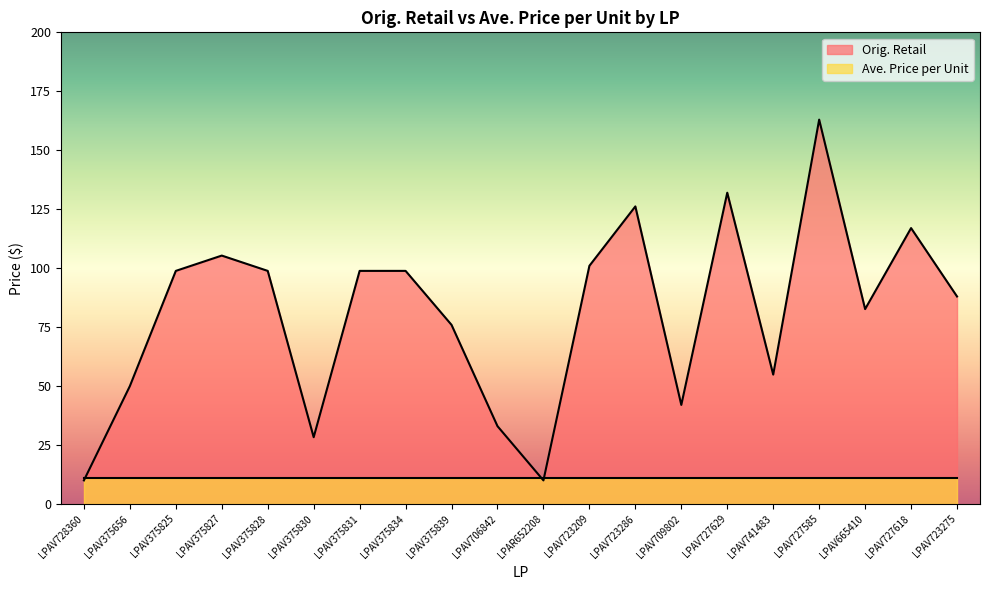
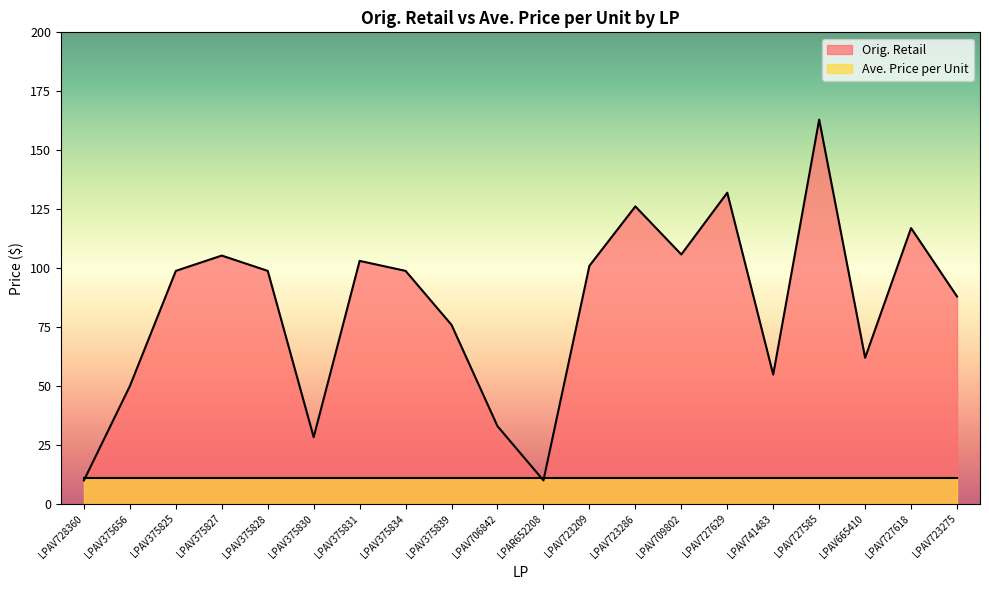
  {
    "Orig. Retail": {
      "LPAV728360": 10,
      "LPAV375656": 50,
      "LPAV375825": 99,
      "LPAV375827": 105,
      "LPAV375828": 99,
      "LPAV375830": 28,
-     "LPAV375831": 99,
+     "LPAV375831": 103,
      "LPAV375834": 99,
      "LPAV375839": 76,
      "LPAV706842": 33,
      "LPAR652208": 10,
      "LPAV723209": 101,
      "LPAV723286": 126,
-     "LPAV709802": 42,
+     "LPAV709802": 106,
      "LPAV727629": 132,
      "LPAV741483": 55,
      "LPAV727585": 163,
-     "LPAV665410": 83,
+     "LPAV665410": 62,
      "LPAV727618": 117,
      "LPAV723275": 88
    },
    "Ave. Price per Unit": {
      "LPAV728360": 11,
      "LPAV375656": 11,
      "LPAV375825": 11,
      "LPAV375827": 11,
      "LPAV375828": 11,
      "LPAV375830": 11,
      "LPAV375831": 11,
      "LPAV375834": 11,
      "LPAV375839": 11,
      "LPAV706842": 11,
      "LPAR652208": 11,
      "LPAV723209": 11,
      "LPAV723286": 11,
      "LPAV709802": 11,
      "LPAV727629": 11,
      "LPAV741483": 11,
      "LPAV727585": 11,
      "LPAV665410": 11,
      "LPAV727618": 11,
      "LPAV723275": 11
    }
  }
